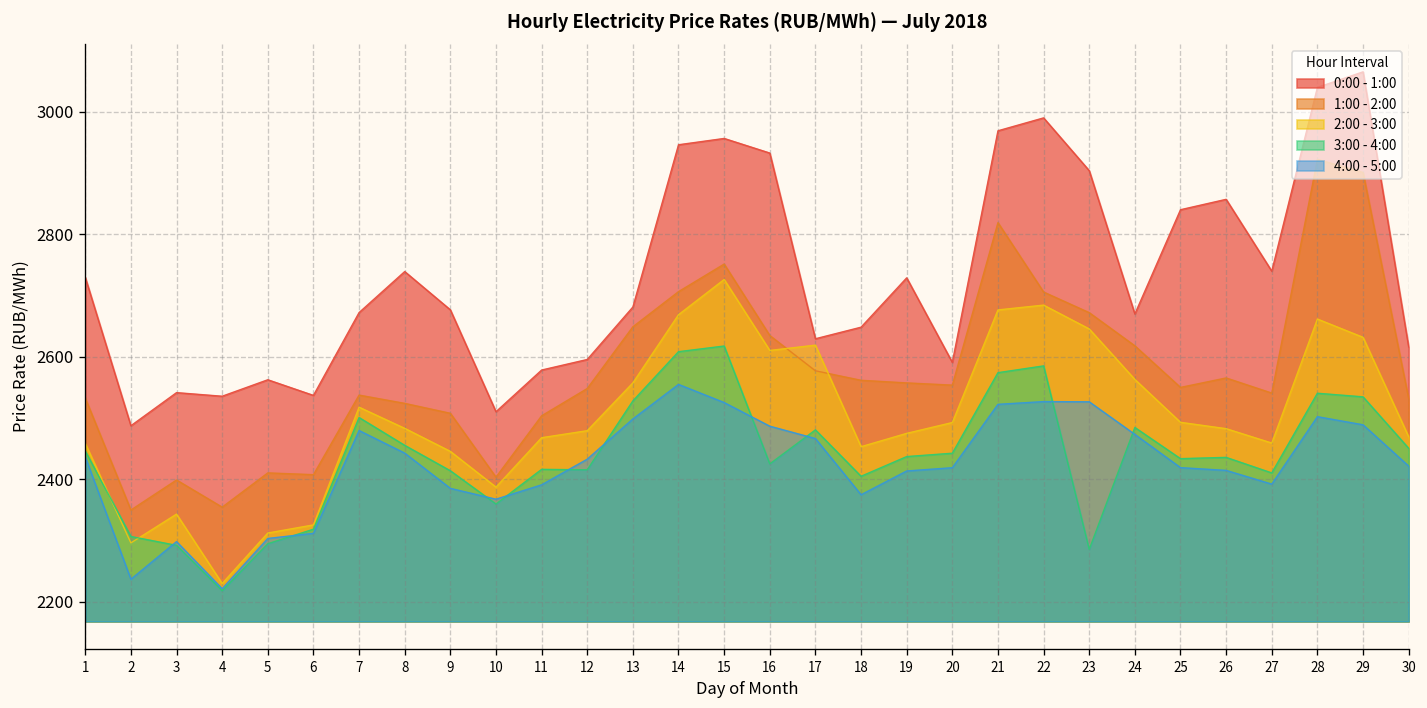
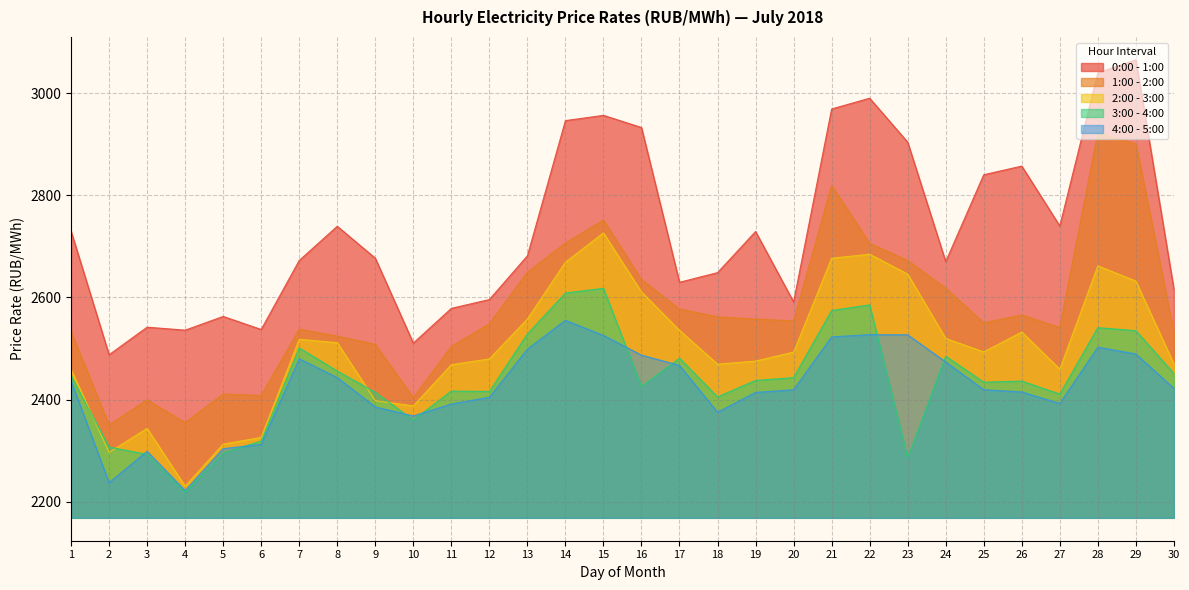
  {
    "2:00 - 3:00": {
      "1": 2460,
      "2": 2300,
      "3": 2340,
      "4": 2230,
      "5": 2310,
      "6": 2330,
      "7": 2520,
-     "8": 2480,
-     "9": 2450,
+     "8": 2510,
+     "9": 2400,
      "10": 2390,
      "11": 2470,
      "12": 2480,
      "13": 2560,
      "14": 2670,
      "15": 2730,
      "16": 2610,
-     "17": 2620,
-     "18": 2450,
+     "17": 2540,
+     "18": 2470,
      "19": 2480,
      "20": 2490,
      "21": 2680,
      "22": 2680,
      "23": 2650,
-     "24": 2560,
+     "24": 2520,
      "25": 2490,
-     "26": 2480,
+     "26": 2530,
      "27": 2460,
      "28": 2660,
      "29": 2630,
      "30": 2470
    },
    "3:00 - 4:00": {
      "1": 2450,
      "2": 2310,
      "3": 2290,
      "5": 2300,
      "6": 2320,
      "7": 2500,
      "8": 2460,
      "9": 2410,
      "10": 2360,
      "11": 2420,
      "12": 2420,
      "13": 2530,
      "14": 2610,
      "15": 2620,
      "16": 2430,
      "17": 2480,
      "18": 2410,
      "19": 2440,
      "20": 2440,
      "21": 2570,
      "22": 2590,
      "23": 2290,
      "24": 2480,
      "25": 2430,
      "26": 2440,
      "27": 2410,
      "28": 2540,
      "29": 2530,
      "30": 2450
    },
    "4:00 - 5:00": {
      "1": 2440,
      "2": 2240,
      "3": 2300,
      "5": 2300,
      "6": 2310,
      "7": 2480,
      "8": 2440,
      "9": 2390,
      "10": 2370,
      "11": 2390,
-     "12": 2430,
+     "12": 2400,
      "13": 2500,
      "14": 2560,
      "15": 2530,
      "16": 2490,
      "17": 2470,
      "18": 2380,
      "19": 2410,
      "20": 2420,
      "21": 2520,
      "22": 2530,
      "23": 2530,
      "24": 2470,
      "25": 2420,
      "26": 2410,
      "27": 2390,
      "28": 2500,
      "29": 2490,
      "30": 2420
    }
  }
